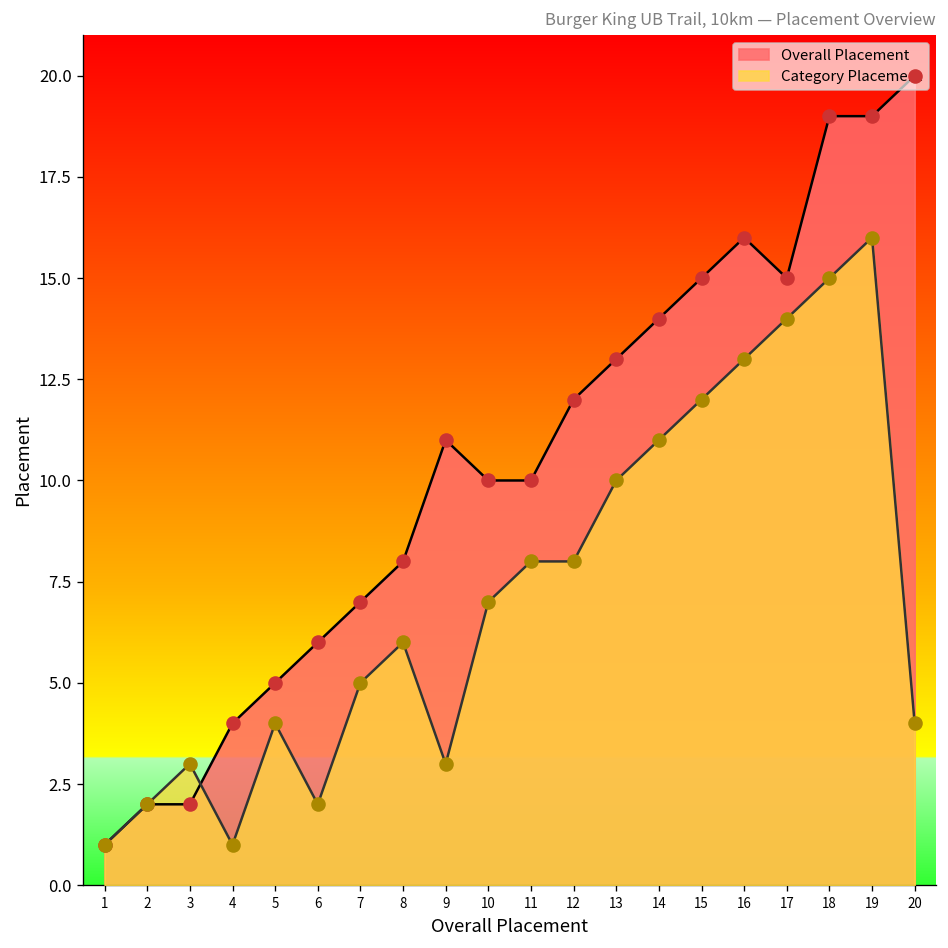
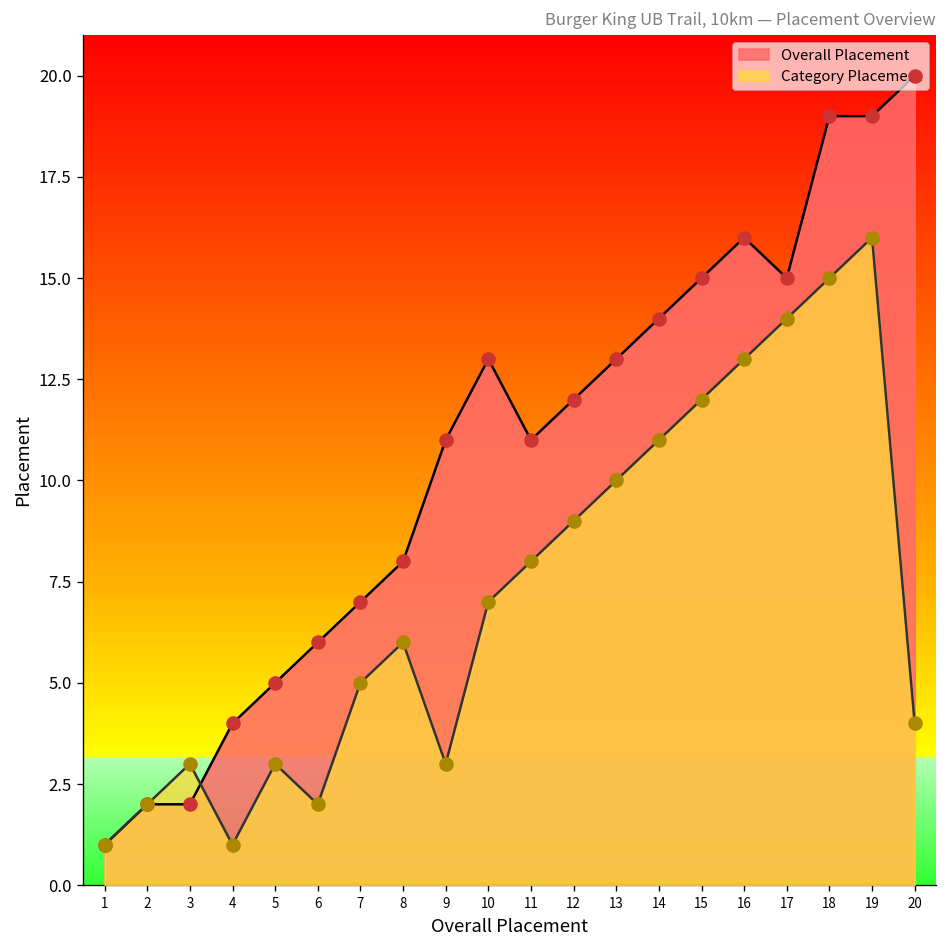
  {
    "Overall Placement": {
      "3": 2,
      "4": 4,
      "5": 5,
      "6": 6,
      "7": 7,
      "8": 8,
      "9": 11,
-     "10": 10,
-     "11": 10,
+     "10": 13,
+     "11": 11,
      "12": 12,
      "13": 13,
      "14": 14,
      "15": 15,
      "16": 16,
      "17": 15,
      "18": 19,
      "19": 19
    },
    "Category Placement": {
      "3": 3,
      "4": 1,
-     "5": 4,
+     "5": 3,
      "6": 2,
      "7": 5,
      "8": 6,
      "9": 3,
      "10": 7,
      "11": 8,
-     "12": 8,
+     "12": 9,
      "13": 10,
      "14": 11,
      "15": 12,
      "16": 13,
      "17": 14,
      "18": 15,
      "19": 16,
      "20": 4
    }
  }
